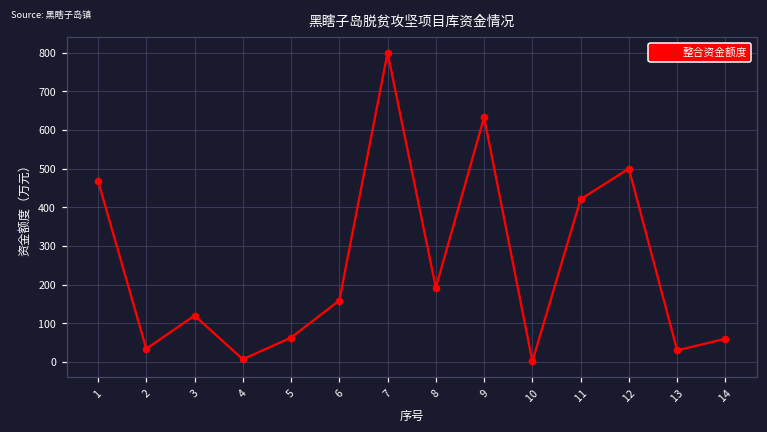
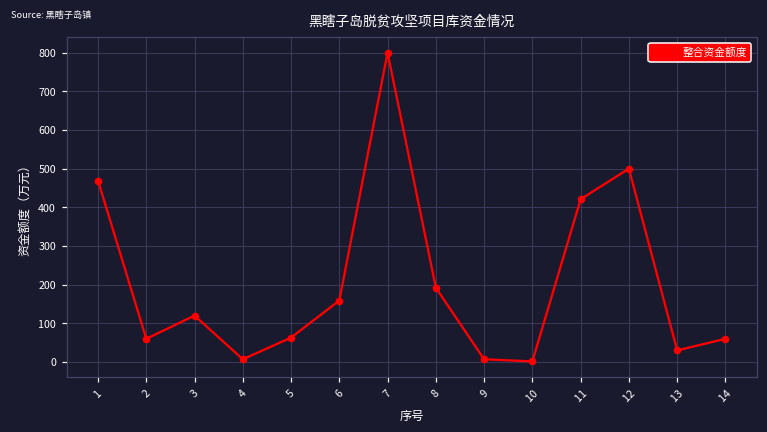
  {
    "1": 470,
-   "2": 30,
+   "2": 60,
    "3": 120,
    "4": 10,
    "5": 60,
    "6": 160,
    "7": 800,
    "8": 190,
-   "9": 630,
+   "9": 10,
    "10": 0,
    "11": 420,
    "12": 500,
    "13": 30,
    "14": 60
  }
